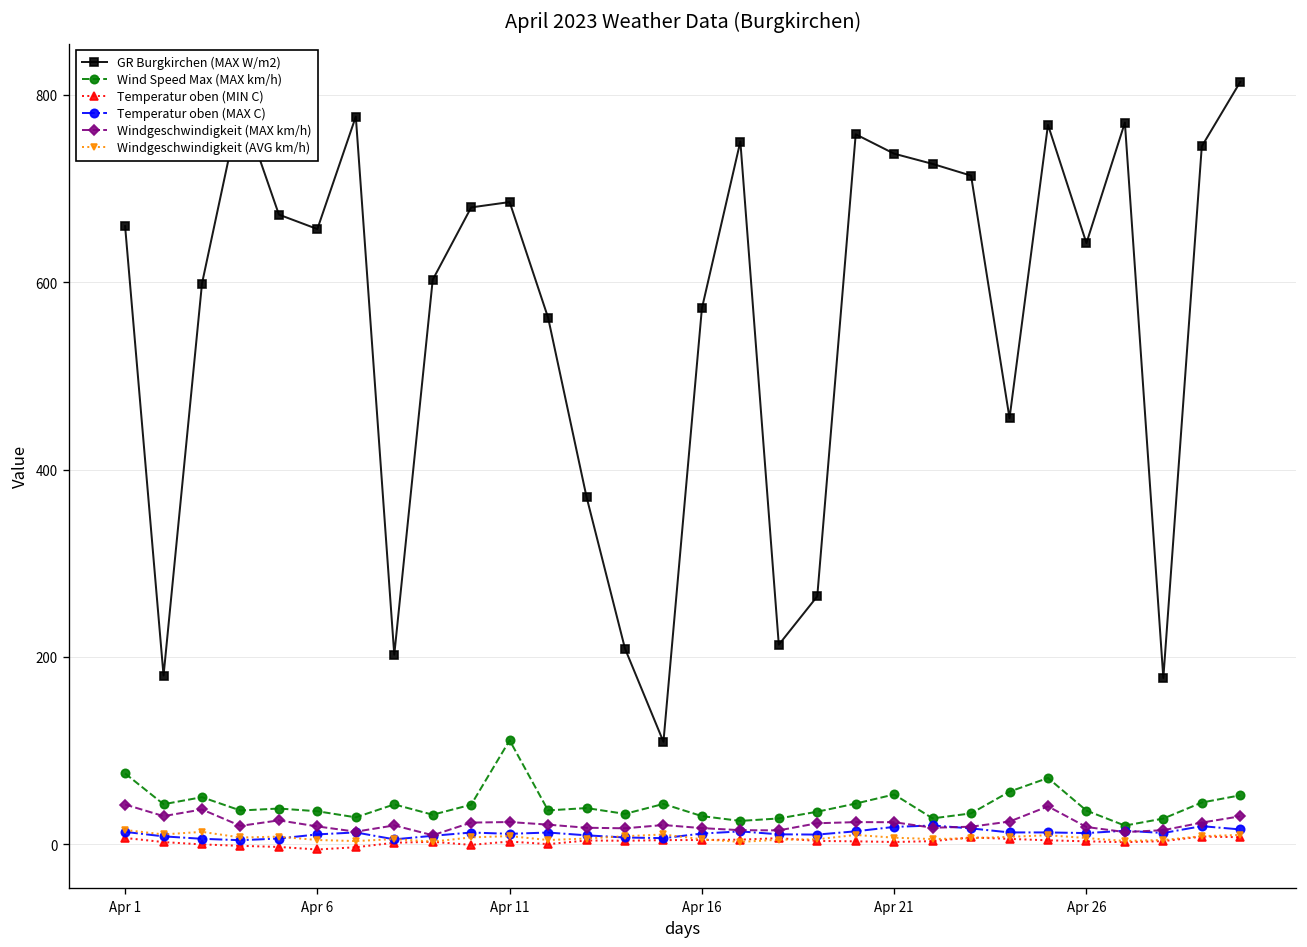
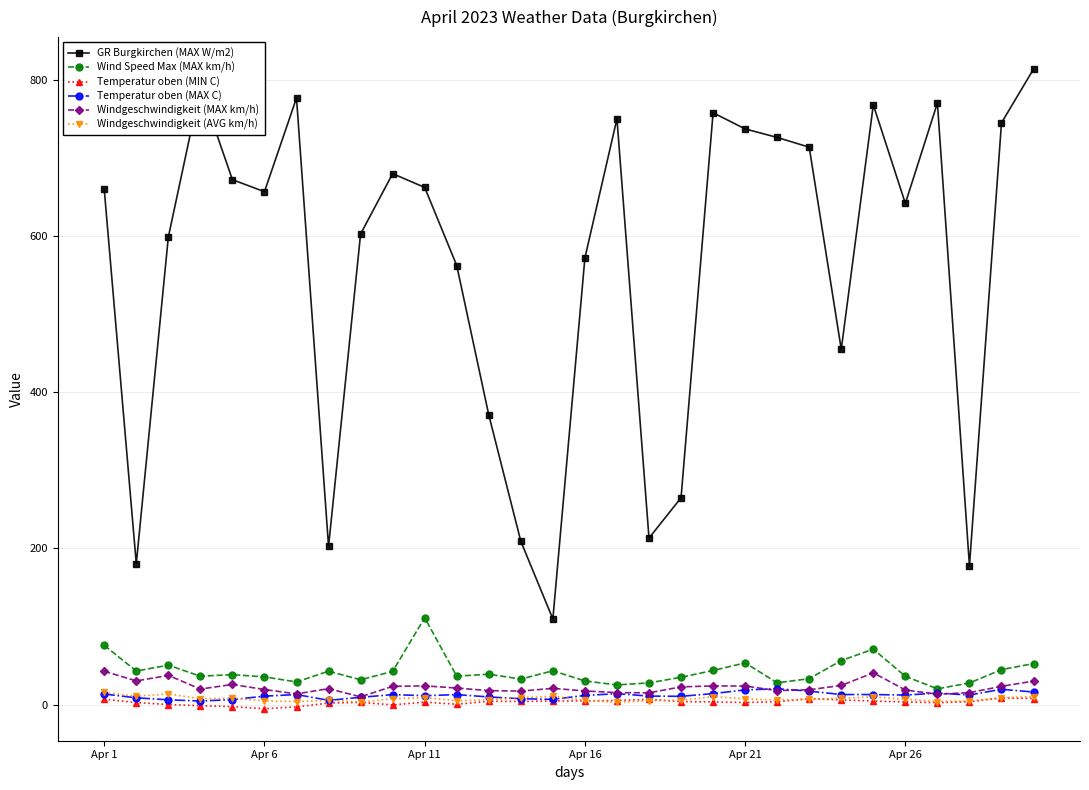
  {
    "GR Burgkirchen (MAX W/m2)": {
      "Apr 1": 660,
      "Apr 6": 660,
-     "Apr 11": 690,
+     "Apr 11": 660,
      "Apr 16": 570,
      "Apr 21": 740,
      "Apr 26": 640
    },
    "Wind Speed Max (MAX km/h)": {
      "Apr 1": 80,
      "Apr 6": 40,
      "Apr 11": 110,
      "Apr 16": 30,
      "Apr 21": 50,
      "Apr 26": 40
    },
    "Temperatur oben (MIN C)": {
      "Apr 1": 10,
      "Apr 6": -10,
      "Apr 11": 0,
      "Apr 21": 0,
      "Apr 26": 0
    },
    "Temperatur oben (MAX C)": {
      "Apr 6": 10,
      "Apr 16": 10,
      "Apr 21": 20,
      "Apr 26": 10
    },
    "Windgeschwindigkeit (MAX km/h)": {
      "Apr 1": 40,
      "Apr 6": 20,
      "Apr 11": 20,
      "Apr 16": 20,
      "Apr 21": 20,
      "Apr 26": 20
    },
    "Windgeschwindigkeit (AVG km/h)": {
      "Apr 6": 0,
      "Apr 21": 10,
      "Apr 26": 10
    }
  }
